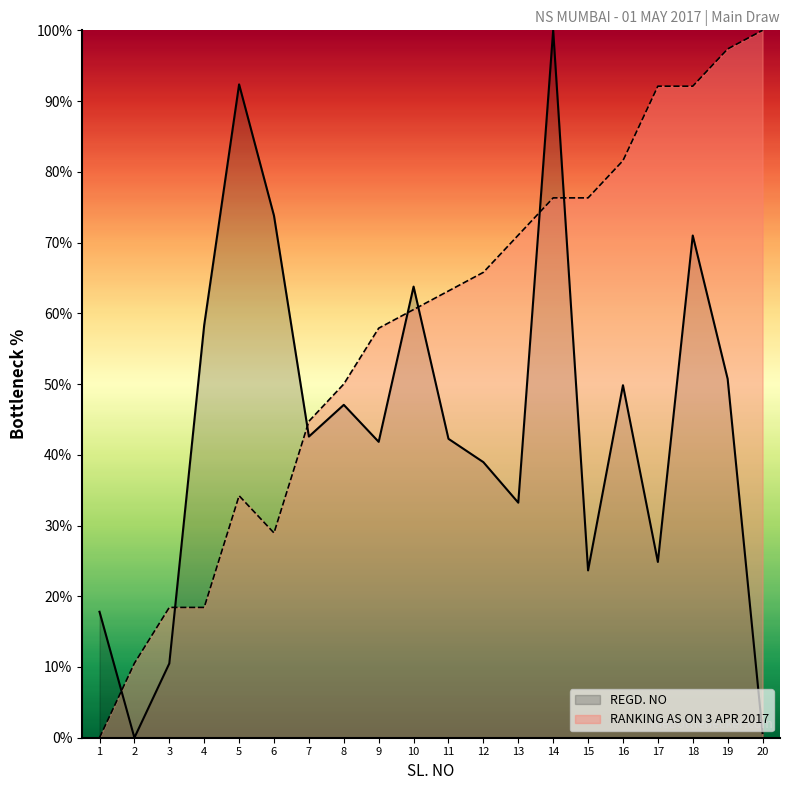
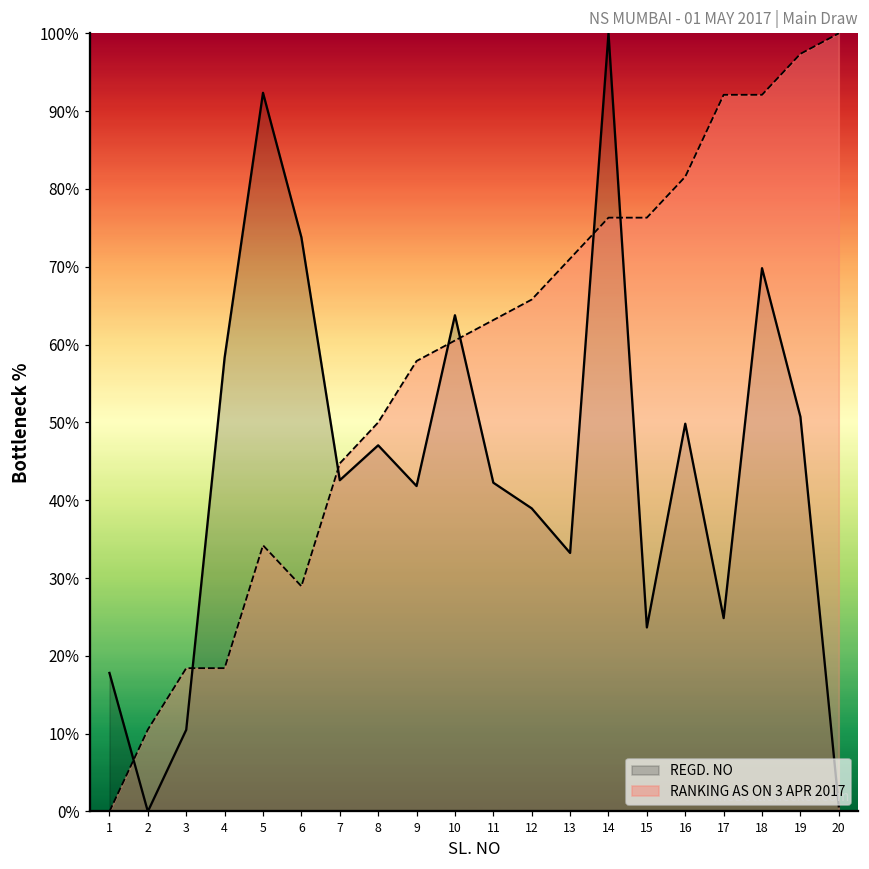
  {
    "REGD. NO": {
      "1": "18%",
      "2": "0%",
      "3": "10%",
      "4": "58%",
      "5": "92%",
      "6": "74%",
      "7": "43%",
      "8": "47%",
      "9": "42%",
      "10": "64%",
      "11": "42%",
      "12": "39%",
      "13": "33%",
      "14": "100%",
      "15": "24%",
      "16": "50%",
      "17": "25%",
-     "18": "71%",
+     "18": "70%",
      "19": "51%",
      "20": "1%"
    },
    "RANKING AS ON 3 APR 2017": {
      "1": "0%",
      "2": "11%",
      "3": "18%",
      "4": "18%",
      "5": "34%",
      "6": "29%",
      "7": "45%",
      "8": "50%",
      "9": "58%",
      "10": "61%",
      "11": "63%",
      "12": "66%",
      "13": "71%",
      "14": "76%",
      "15": "76%",
      "16": "82%",
      "17": "92%",
      "18": "92%",
      "19": "97%",
      "20": "100%"
    }
  }
